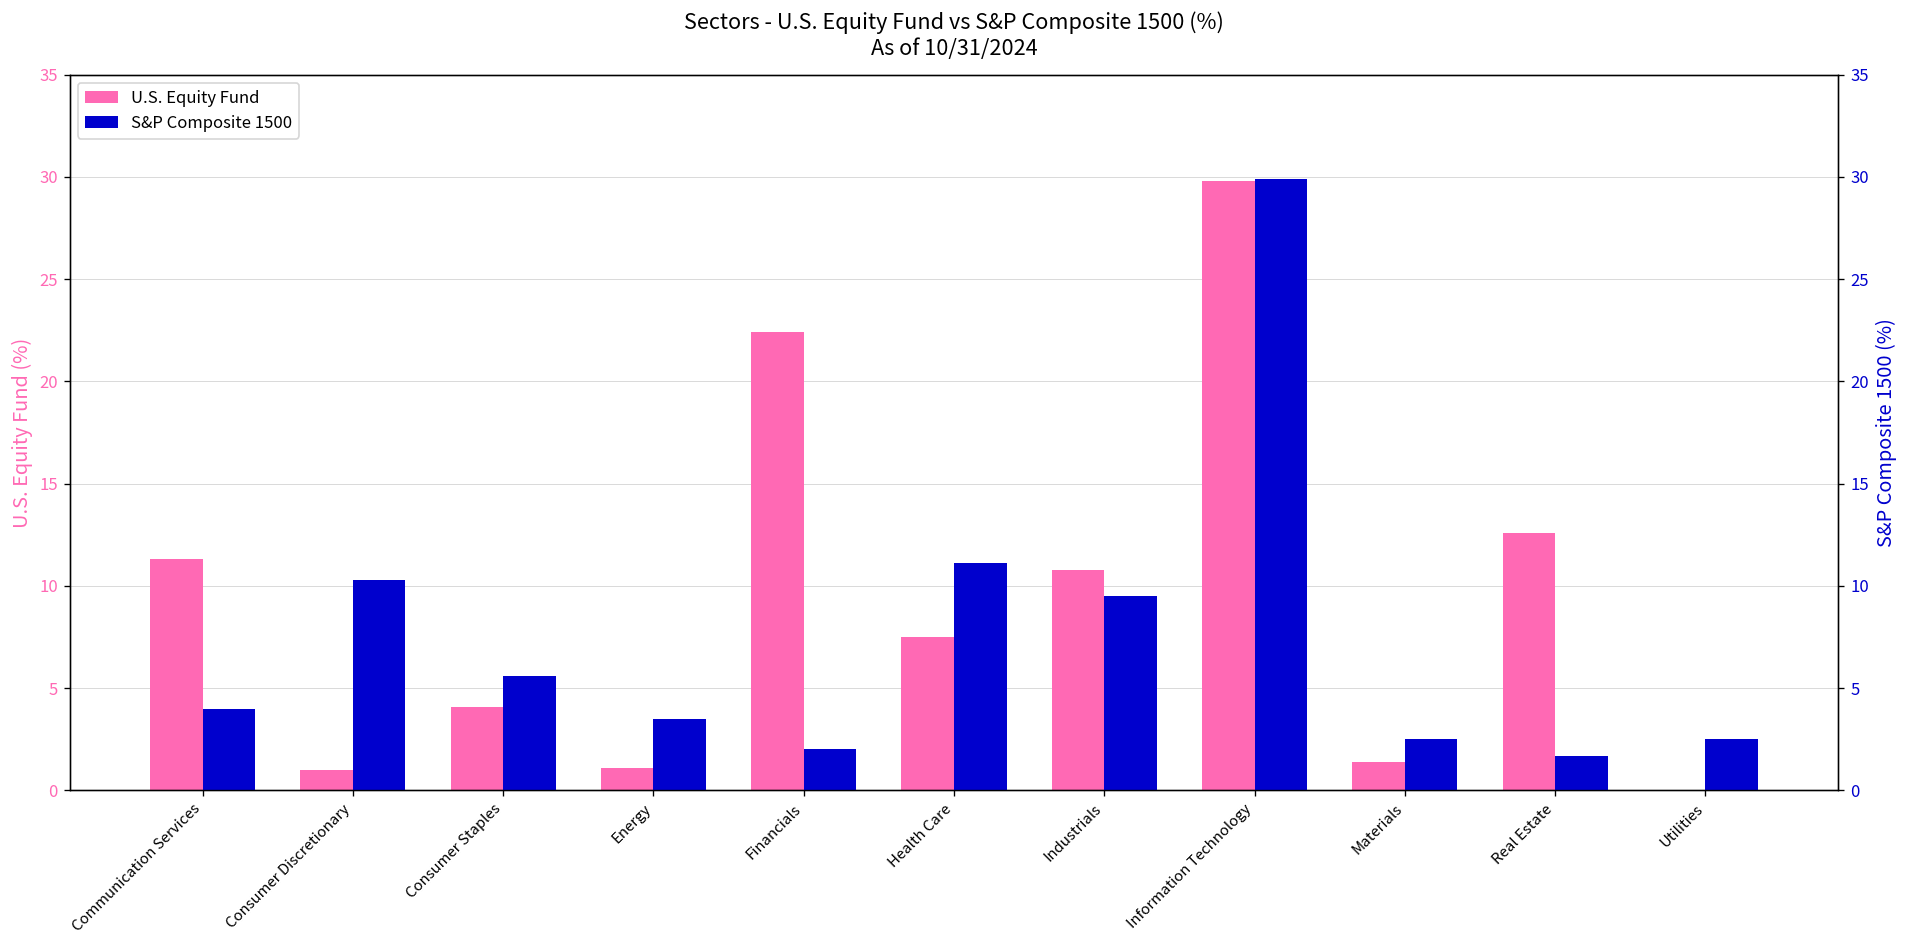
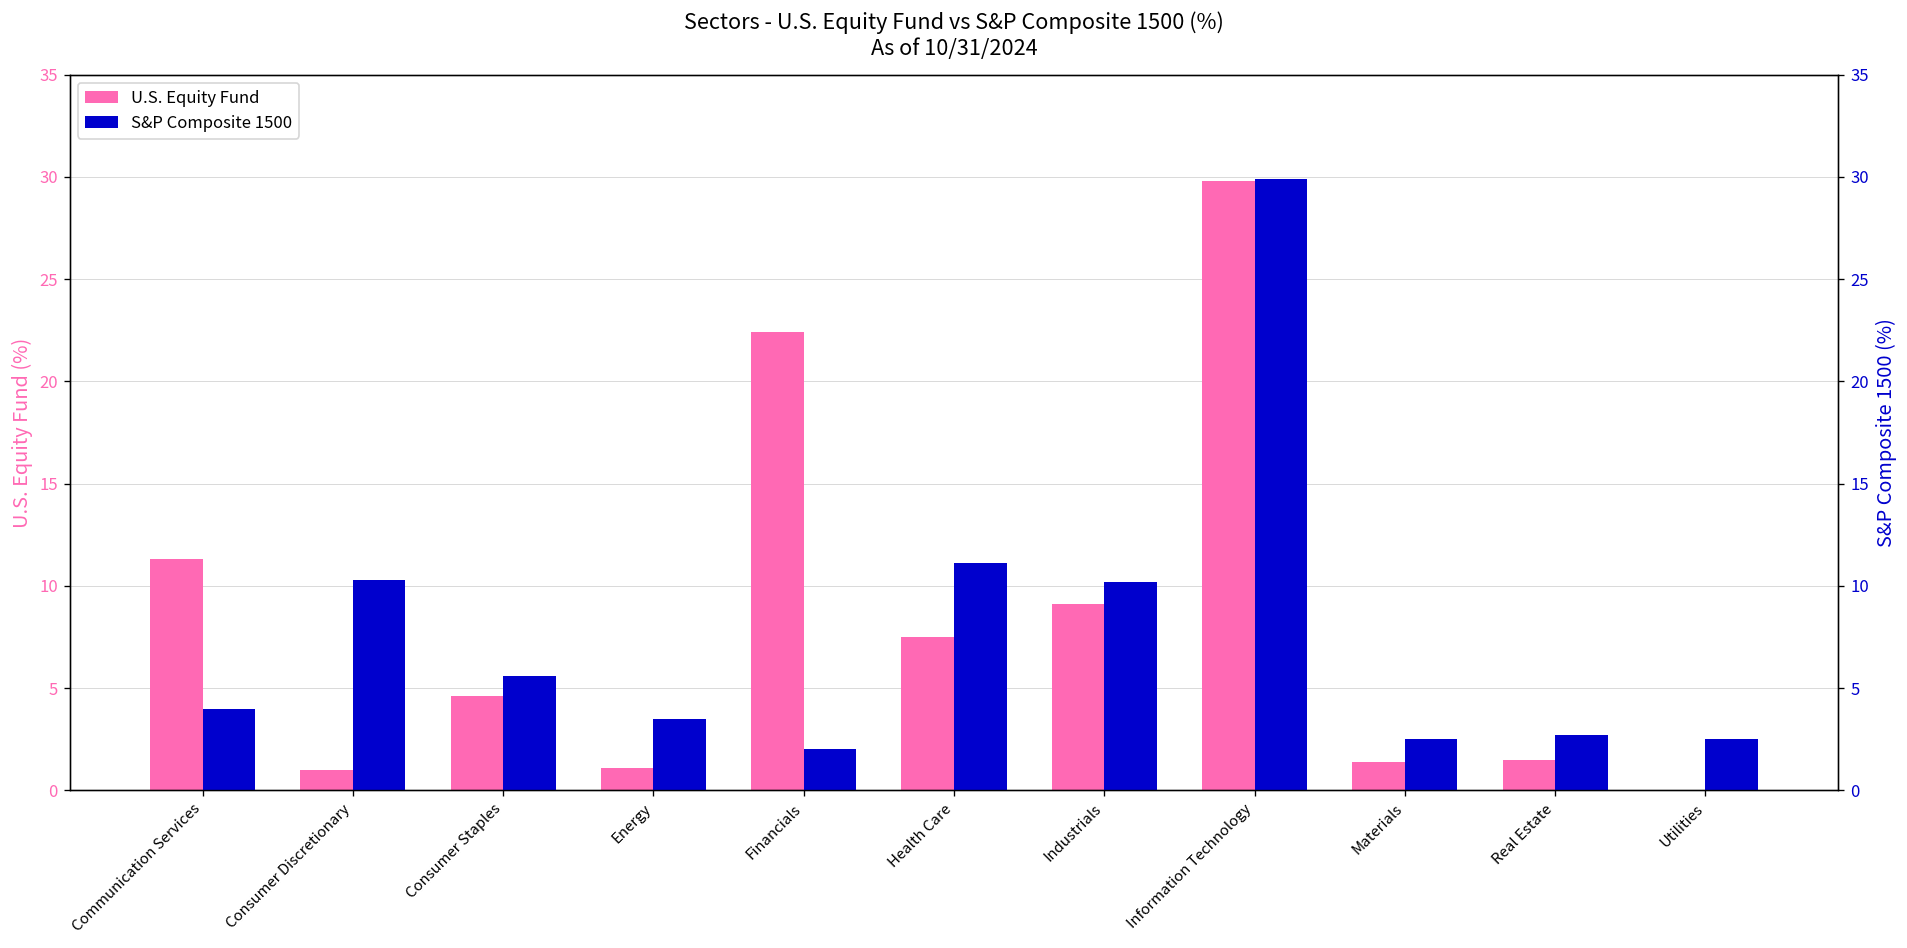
  {
    "U.S. Equity Fund": {
      "Communication Services": 11.3,
      "Consumer Discretionary": 1.0,
-     "Consumer Staples": 4.1,
+     "Consumer Staples": 4.6,
      "Energy": 1.1,
      "Financials": 22.4,
      "Health Care": 7.5,
-     "Industrials": 10.8,
+     "Industrials": 9.1,
      "Information Technology": 29.8,
      "Materials": 1.4,
-     "Real Estate": 12.6,
+     "Real Estate": 1.5,
      "Utilities": 0.0
    },
    "S&P Composite 1500": {
      "Communication Services": 4.0,
      "Consumer Discretionary": 10.3,
      "Consumer Staples": 5.6,
      "Energy": 3.5,
      "Financials": 2.0,
      "Health Care": 11.1,
-     "Industrials": 9.5,
+     "Industrials": 10.2,
      "Information Technology": 29.9,
      "Materials": 2.5,
-     "Real Estate": 1.7,
+     "Real Estate": 2.7,
      "Utilities": 2.5
    }
  }
